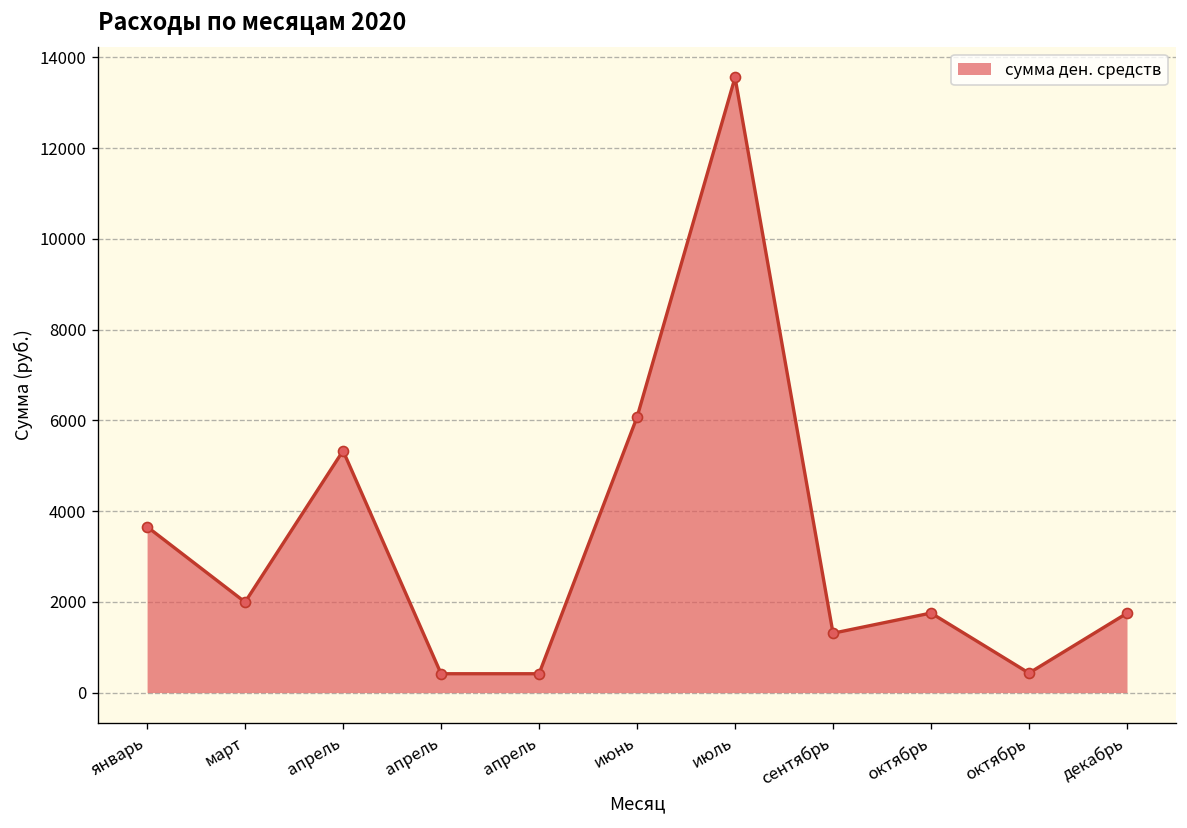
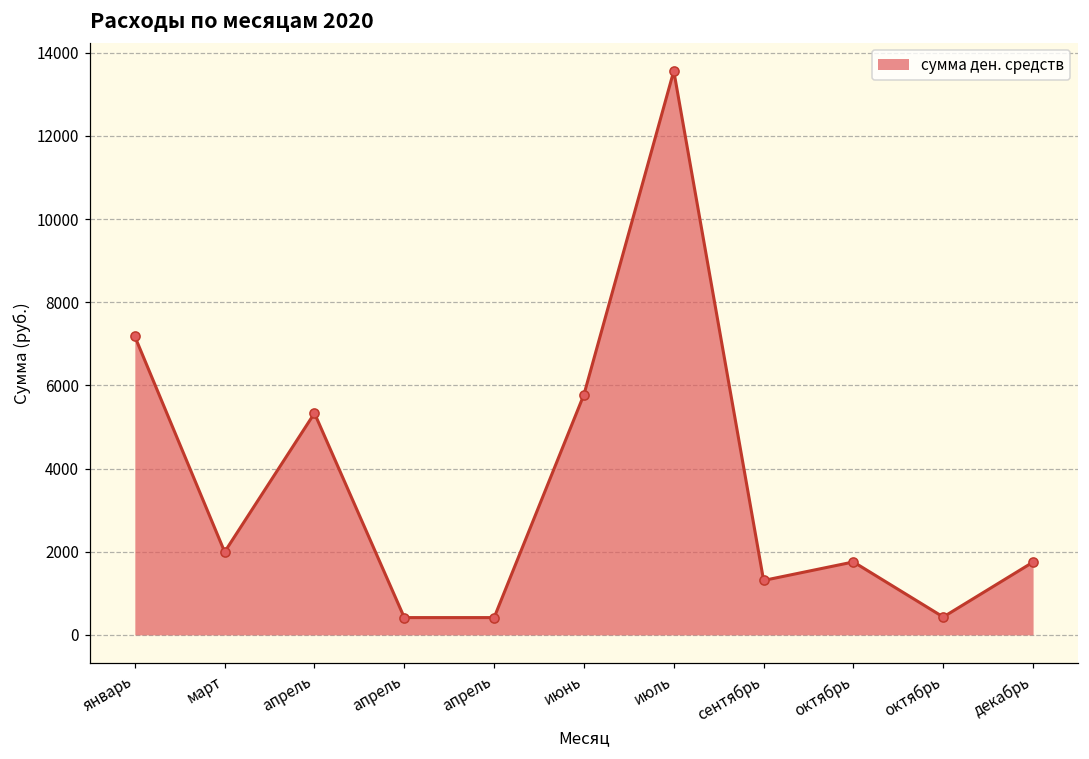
  {
-   "январь": 3700,
+   "январь": 7200,
    "март": 2000,
-   "июнь": 6100,
+   "июнь": 5800,
    "июль": 13600,
    "сентябрь": 1300,
    "декабрь": 1800
  }
